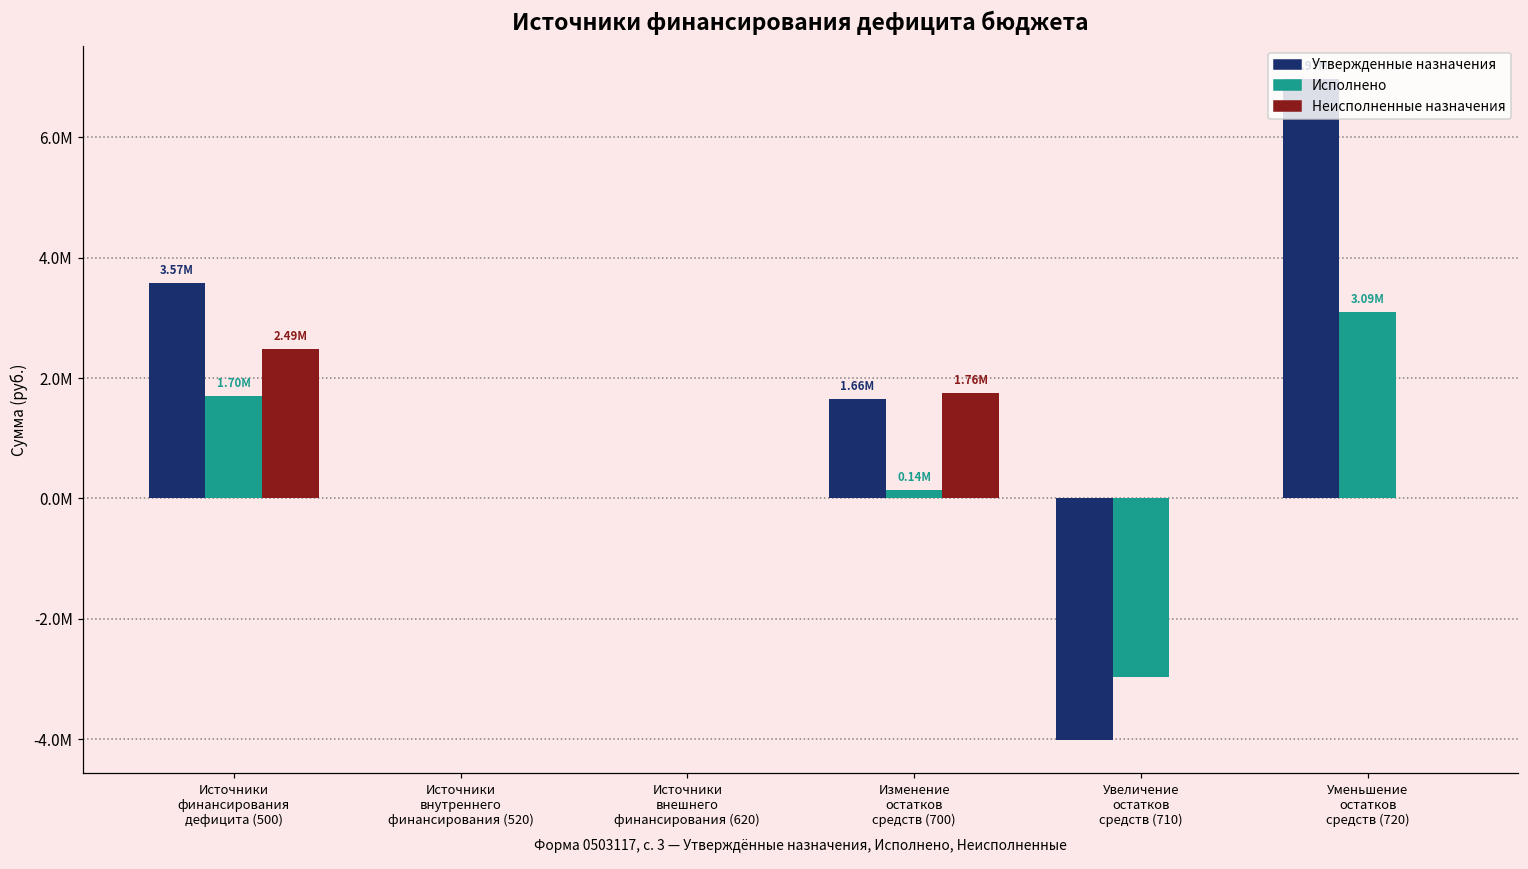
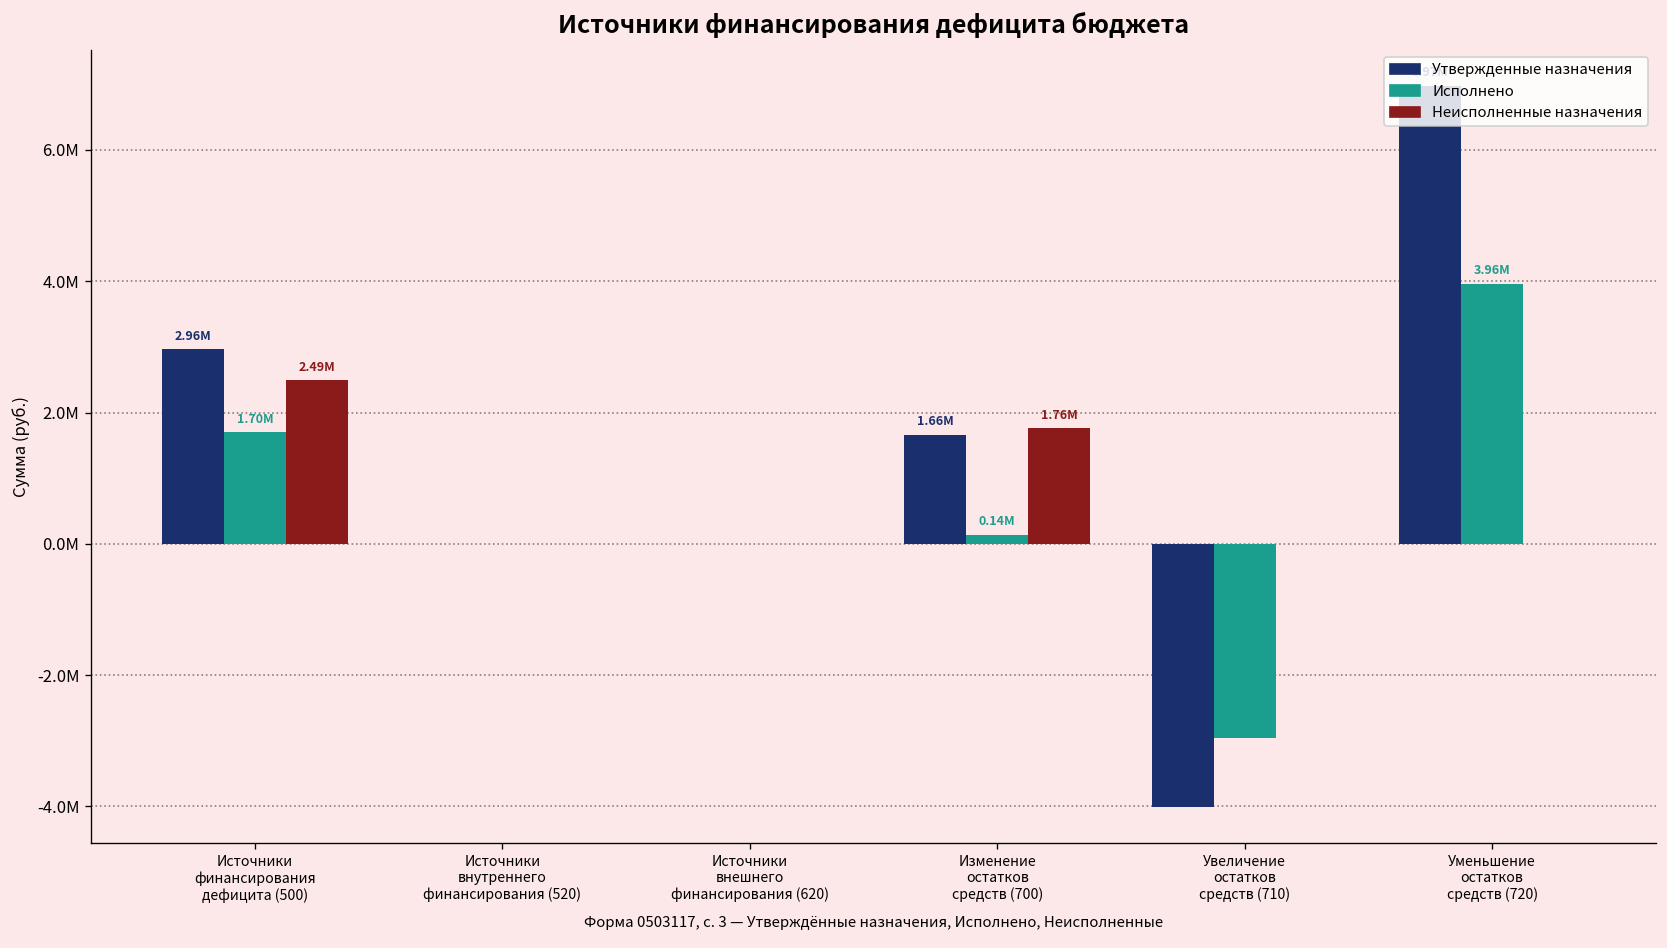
  {
    "Утвержденные назначения": {
-     "Источники финансирования дефицита (500)": "3.57M",
+     "Источники финансирования дефицита (500)": "2.96M",
      "Изменение остатков средств (700)": "1.66M"
    },
    "Исполнено": {
      "Источники финансирования дефицита (500)": "1.70M",
      "Изменение остатков средств (700)": "0.14M",
-     "Уменьшение остатков средств (720)": "3.09M"
+     "Уменьшение остатков средств (720)": "3.96M"
    },
    "Неисполненные назначения": {
      "Источники финансирования дефицита (500)": "2.49M",
      "Изменение остатков средств (700)": "1.76M"
    }
  }
